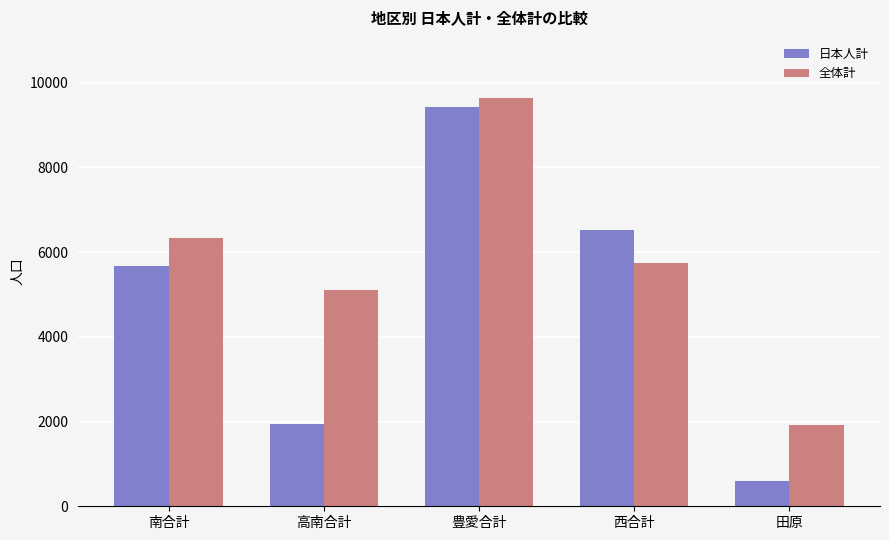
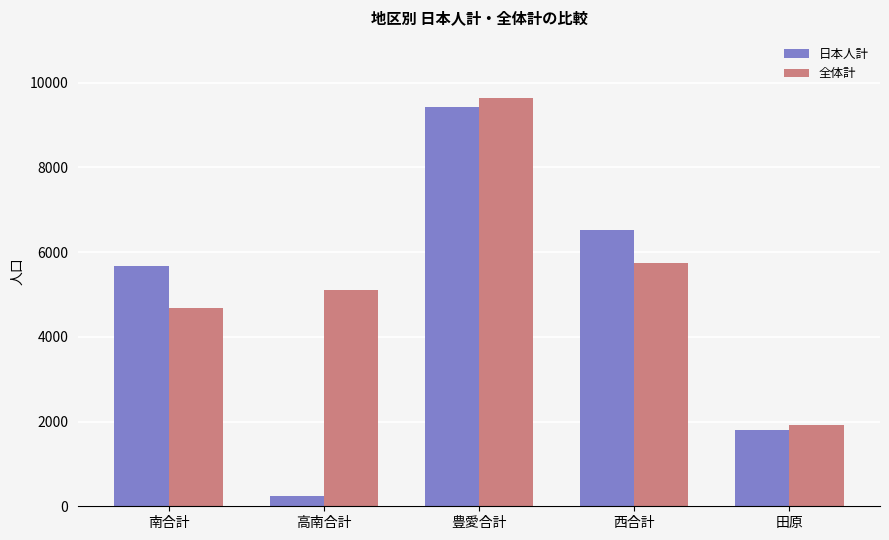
  {
    "日本人計": {
      "南合計": 5700,
-     "高南合計": 2000,
+     "高南合計": 300,
      "豊愛合計": 9400,
      "西合計": 6500,
-     "田原": 600
+     "田原": 1800
    },
    "全体計": {
-     "南合計": 6300,
+     "南合計": 4700,
      "高南合計": 5100,
      "豊愛合計": 9600,
      "西合計": 5700,
      "田原": 1900
    }
  }
